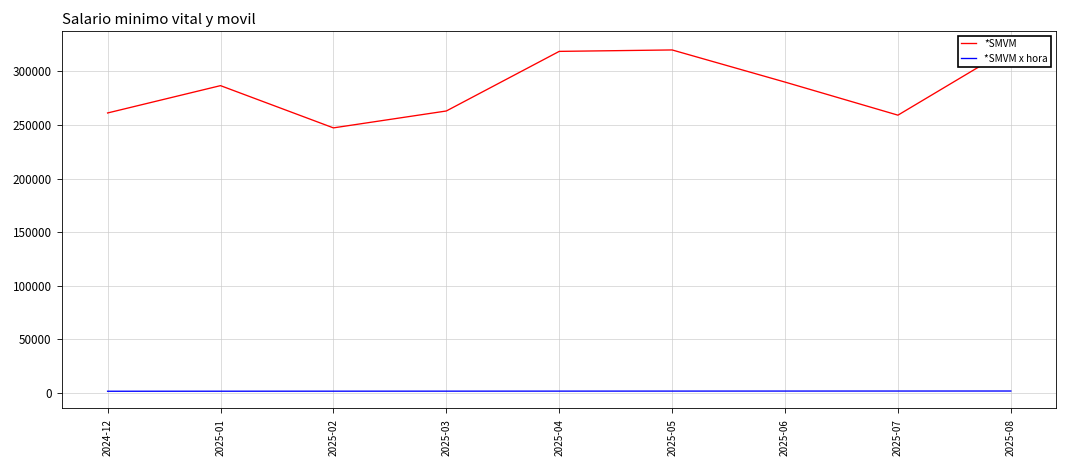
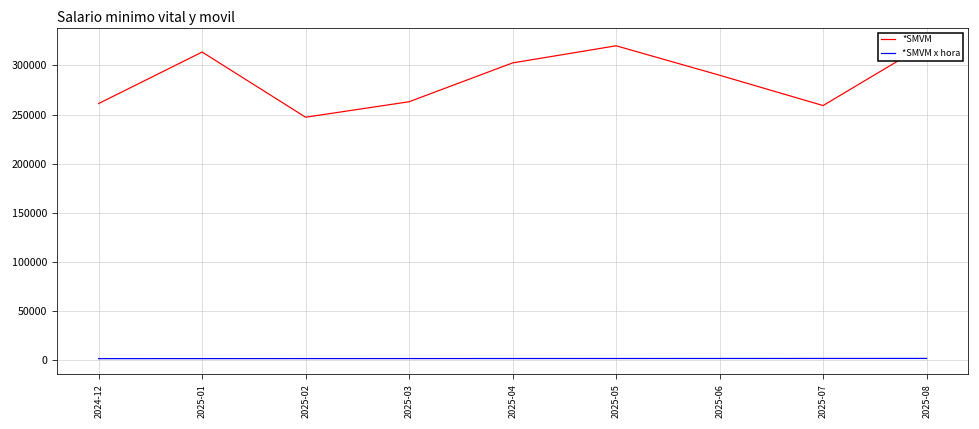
  {
    "*SMVM": {
      "2024-12": 260000,
-     "2025-01": 290000,
+     "2025-01": 310000,
      "2025-02": 250000,
      "2025-03": 260000,
-     "2025-04": 320000,
+     "2025-04": 300000,
      "2025-05": 320000,
      "2025-06": 290000,
      "2025-07": 260000
    },
    "*SMVM x hora": {
      "2024-12": 0,
      "2025-01": 0,
      "2025-02": 0,
      "2025-03": 0,
      "2025-04": 0,
      "2025-05": 0,
      "2025-06": 0,
      "2025-07": 0,
      "2025-08": 0
    }
  }
